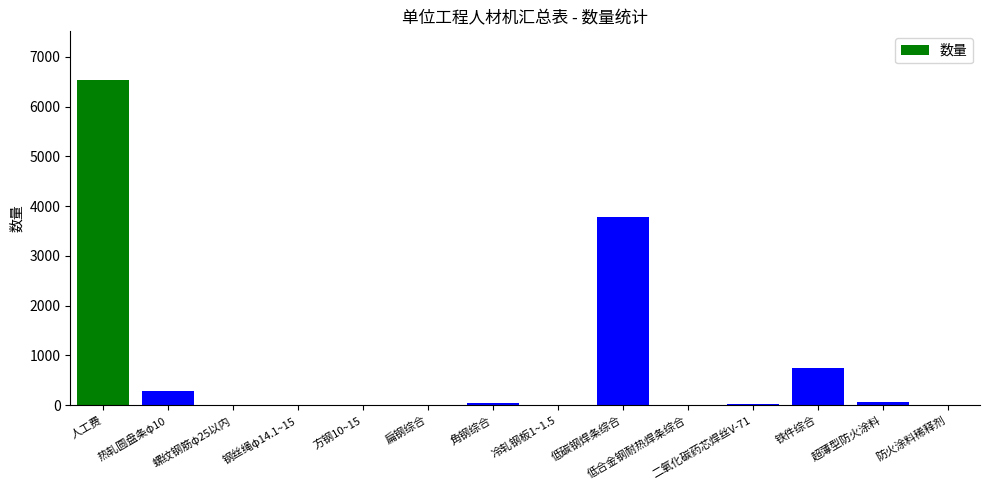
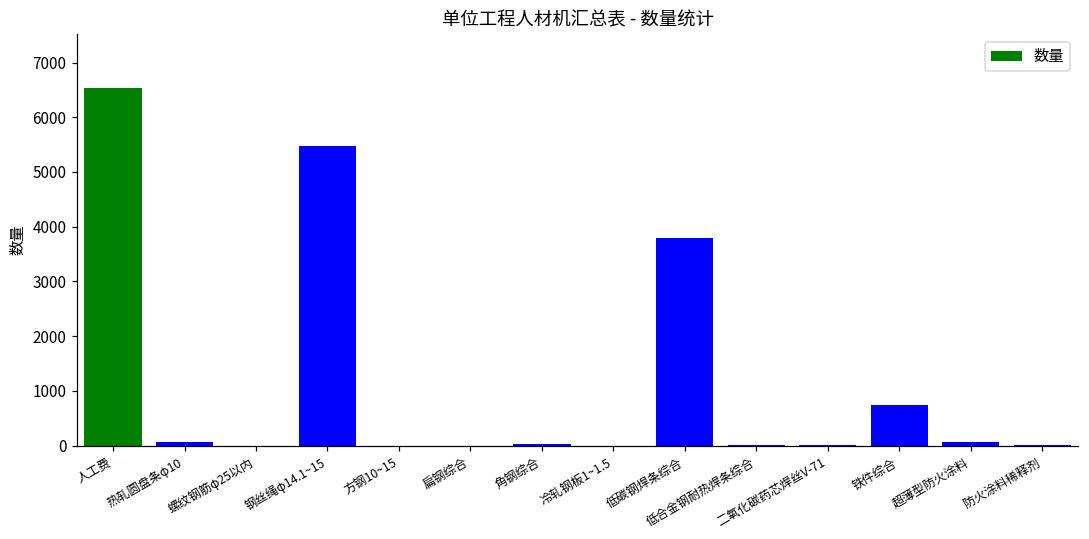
  {
    "人工费": 6500,
-   "热轧圆盘条φ10": 300,
-   "钢丝绳φ14.1~15": 0,
+   "热轧圆盘条φ10": 100,
+   "钢丝绳φ14.1~15": 5500,
    "低碳钢焊条综合": 3800,
    "铁件综合": 700,
    "超薄型防火涂料": 100
  }
